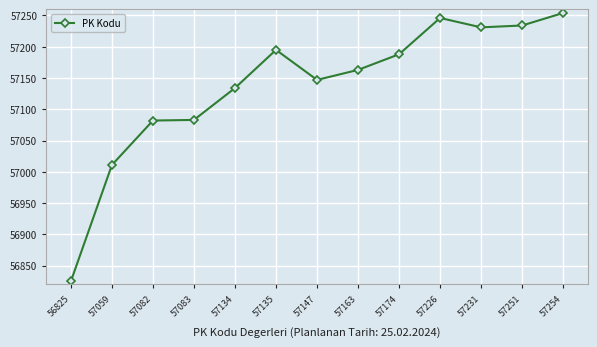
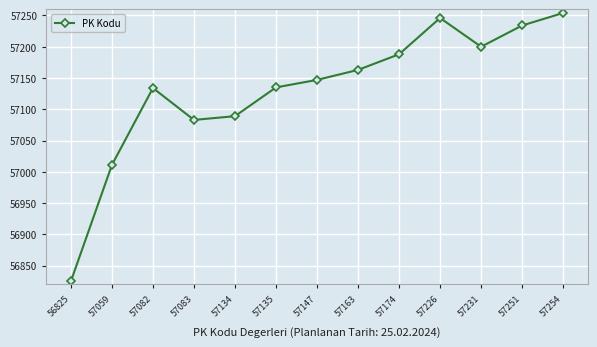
  {
    "56825": 56830,
    "57059": 57010,
-   "57082": 57080,
+   "57082": 57130,
    "57083": 57080,
-   "57134": 57130,
-   "57135": 57200,
+   "57134": 57090,
+   "57135": 57140,
    "57147": 57150,
    "57163": 57160,
    "57174": 57190,
    "57226": 57250,
-   "57231": 57230,
+   "57231": 57200,
    "57251": 57230,
    "57254": 57250
  }
